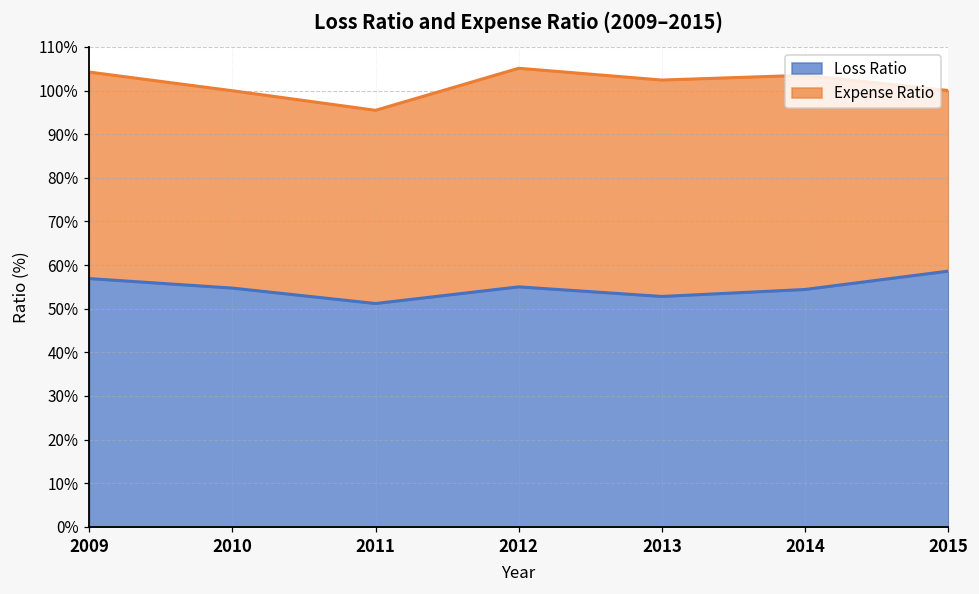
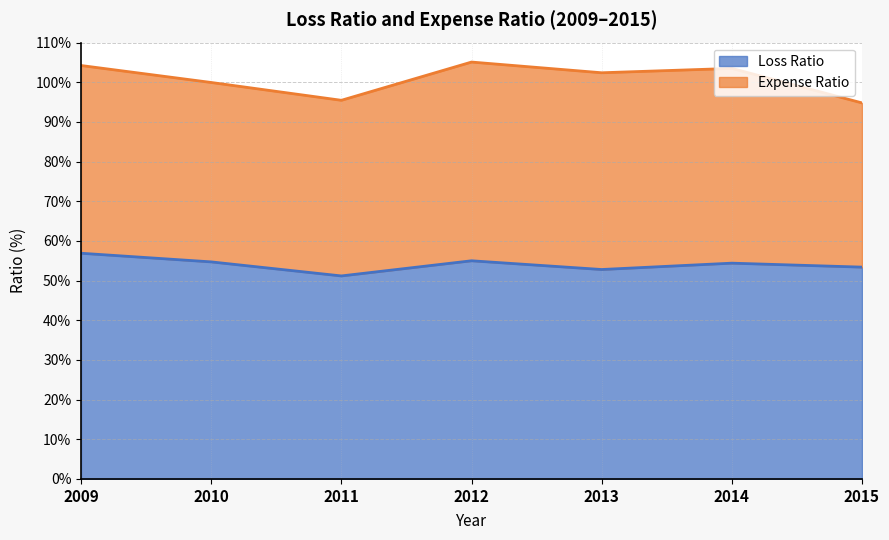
  {
    "Loss Ratio": {
      "2009": "57%",
      "2010": "55%",
      "2011": "51%",
      "2012": "55%",
      "2013": "53%",
      "2014": "54%",
-     "2015": "59%"
+     "2015": "53%"
    },
    "Expense Ratio": {
      "2009": "47%",
      "2010": "45%",
      "2011": "44%",
      "2012": "50%",
      "2013": "50%",
      "2015": "41%"
    }
  }
